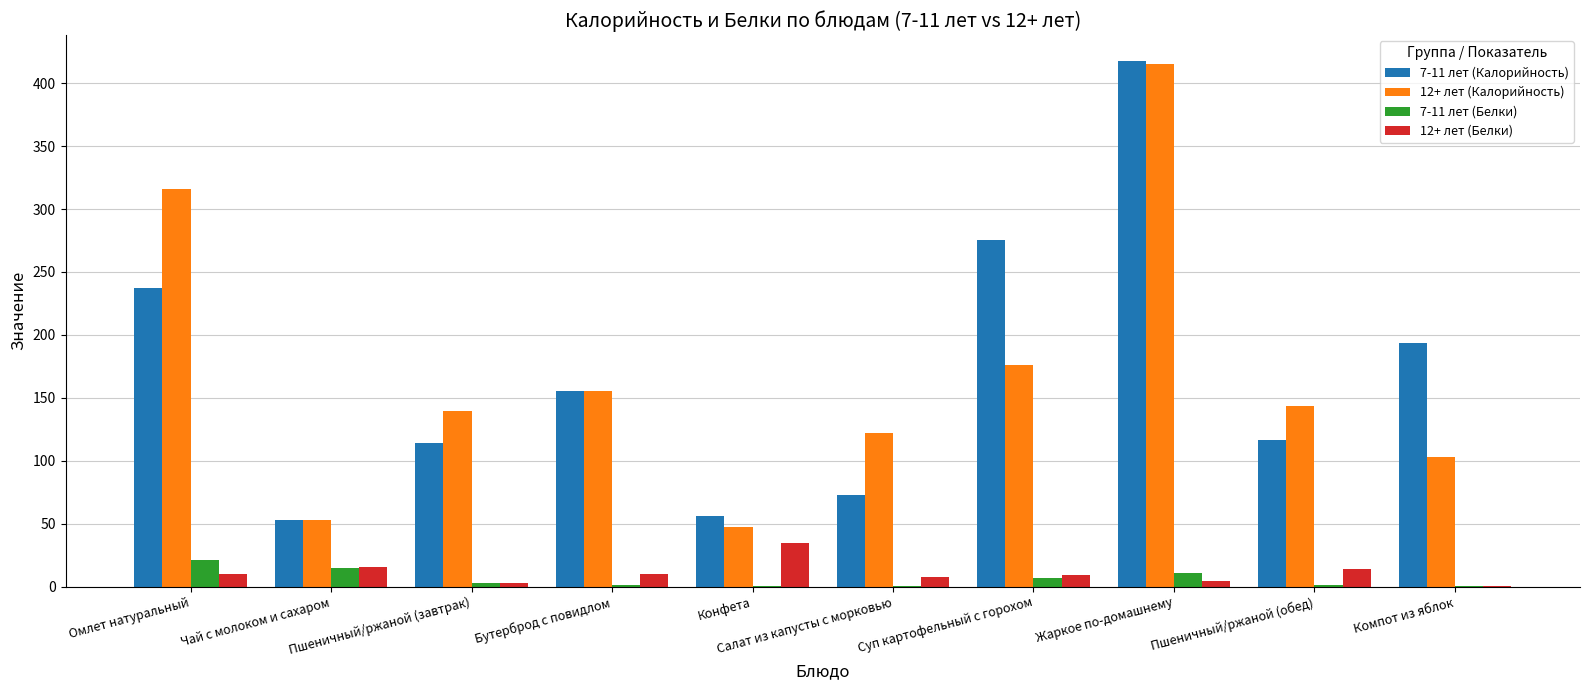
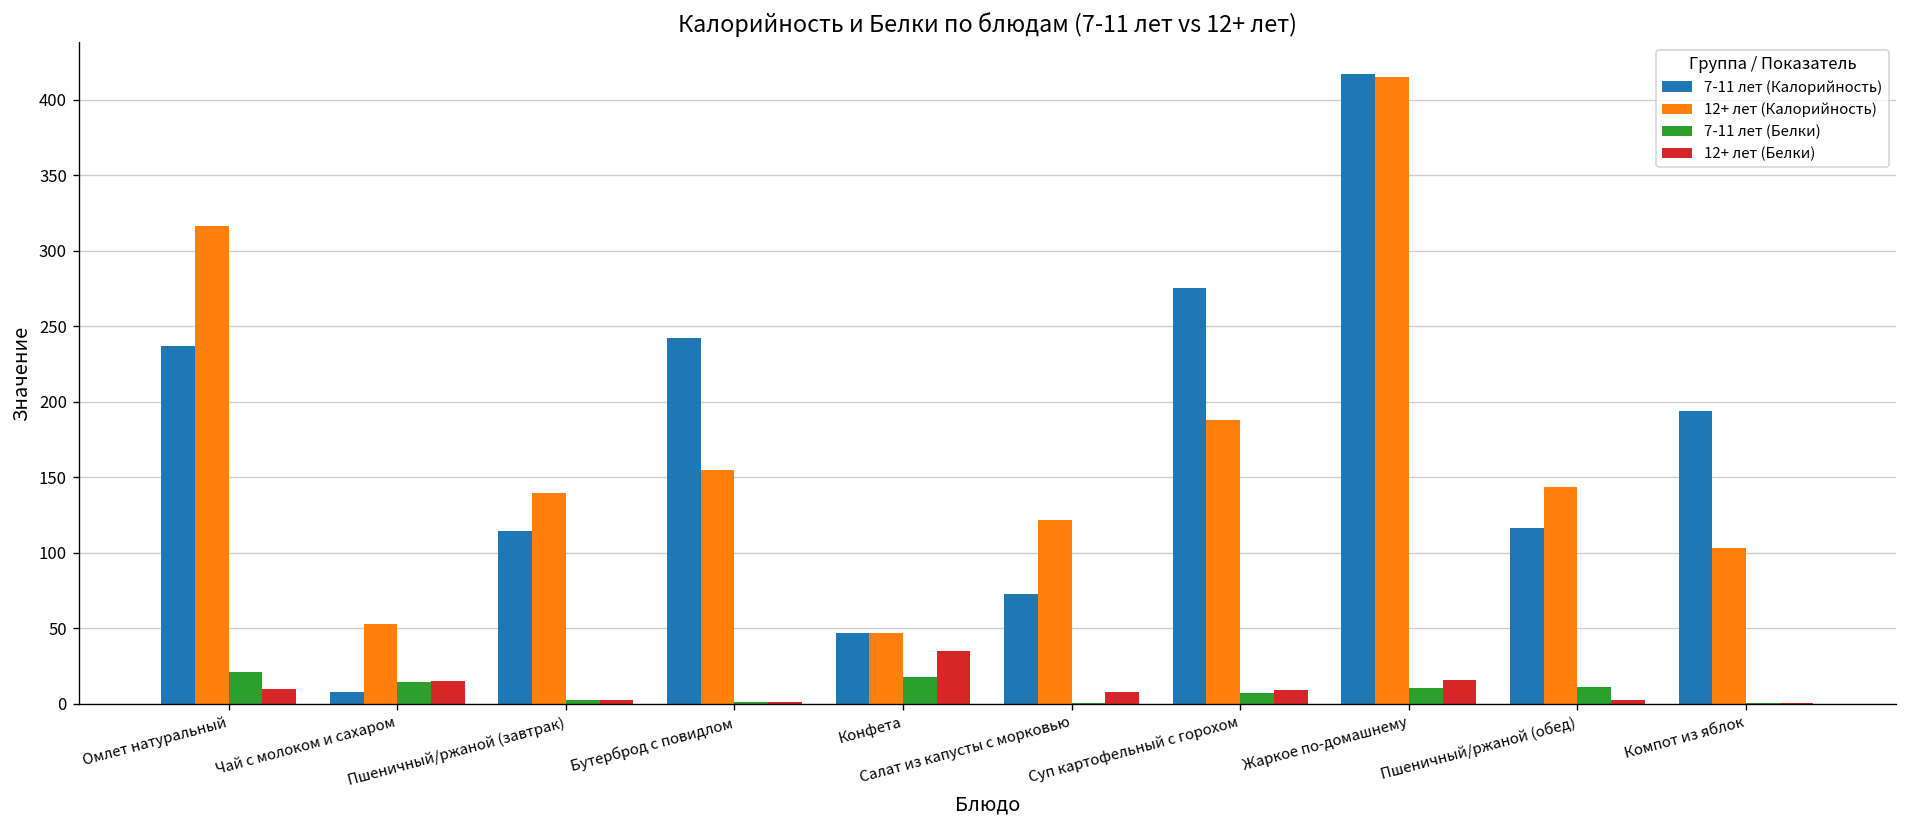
  {
    "7-11 лет (Калорийность)": {
      "Омлет натуральный": 237,
-     "Чай с молоком и сахаром": 53,
+     "Чай с молоком и сахаром": 8,
      "Пшеничный/ржаной (завтрак)": 114,
-     "Бутерброд с повидлом": 155,
-     "Конфета": 56,
+     "Бутерброд с повидлом": 242,
+     "Конфета": 47,
      "Салат из капусты с морковью": 73,
      "Суп картофельный с горохом": 275,
      "Жаркое по-домашнему": 417,
      "Пшеничный/ржаной (обед)": 116,
      "Компот из яблок": 194
    },
    "12+ лет (Калорийность)": {
      "Омлет натуральный": 316,
      "Чай с молоком и сахаром": 53,
      "Пшеничный/ржаной (завтрак)": 140,
      "Бутерброд с повидлом": 155,
      "Конфета": 47,
      "Салат из капусты с морковью": 122,
-     "Суп картофельный с горохом": 176,
+     "Суп картофельный с горохом": 188,
      "Жаркое по-домашнему": 415,
      "Пшеничный/ржаной (обед)": 144,
      "Компот из яблок": 103
    },
    "7-11 лет (Белки)": {
      "Омлет натуральный": 21,
      "Чай с молоком и сахаром": 15,
      "Пшеничный/ржаной (завтрак)": 3,
-     "Конфета": 0,
+     "Конфета": 18,
      "Суп картофельный с горохом": 7,
      "Жаркое по-домашнему": 10,
-     "Пшеничный/ржаной (обед)": 2
+     "Пшеничный/ржаной (обед)": 11
    },
    "12+ лет (Белки)": {
      "Омлет натуральный": 10,
      "Чай с молоком и сахаром": 15,
      "Пшеничный/ржаной (завтрак)": 3,
-     "Бутерброд с повидлом": 10,
+     "Бутерброд с повидлом": 2,
      "Конфета": 35,
      "Салат из капусты с морковью": 8,
      "Суп картофельный с горохом": 9,
-     "Жаркое по-домашнему": 4,
-     "Пшеничный/ржаной (обед)": 14
+     "Жаркое по-домашнему": 16,
+     "Пшеничный/ржаной (обед)": 2
    }
  }
